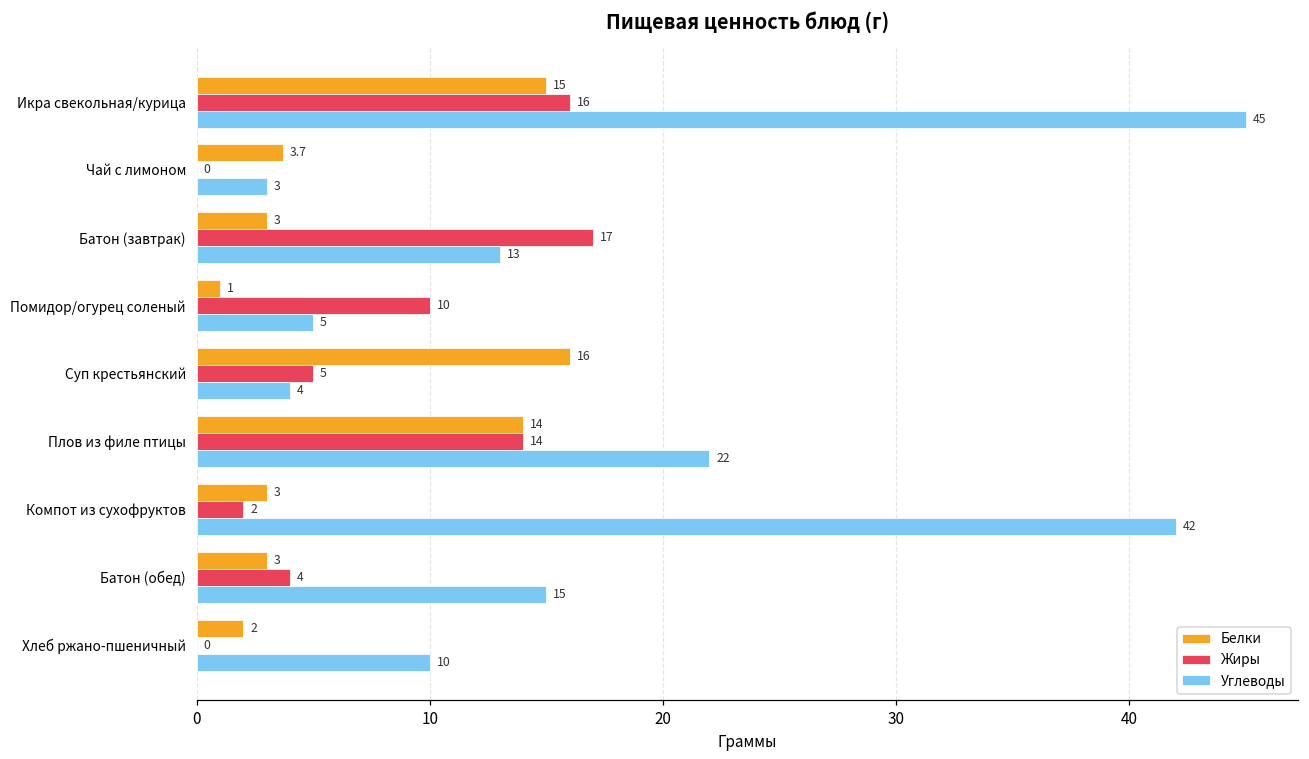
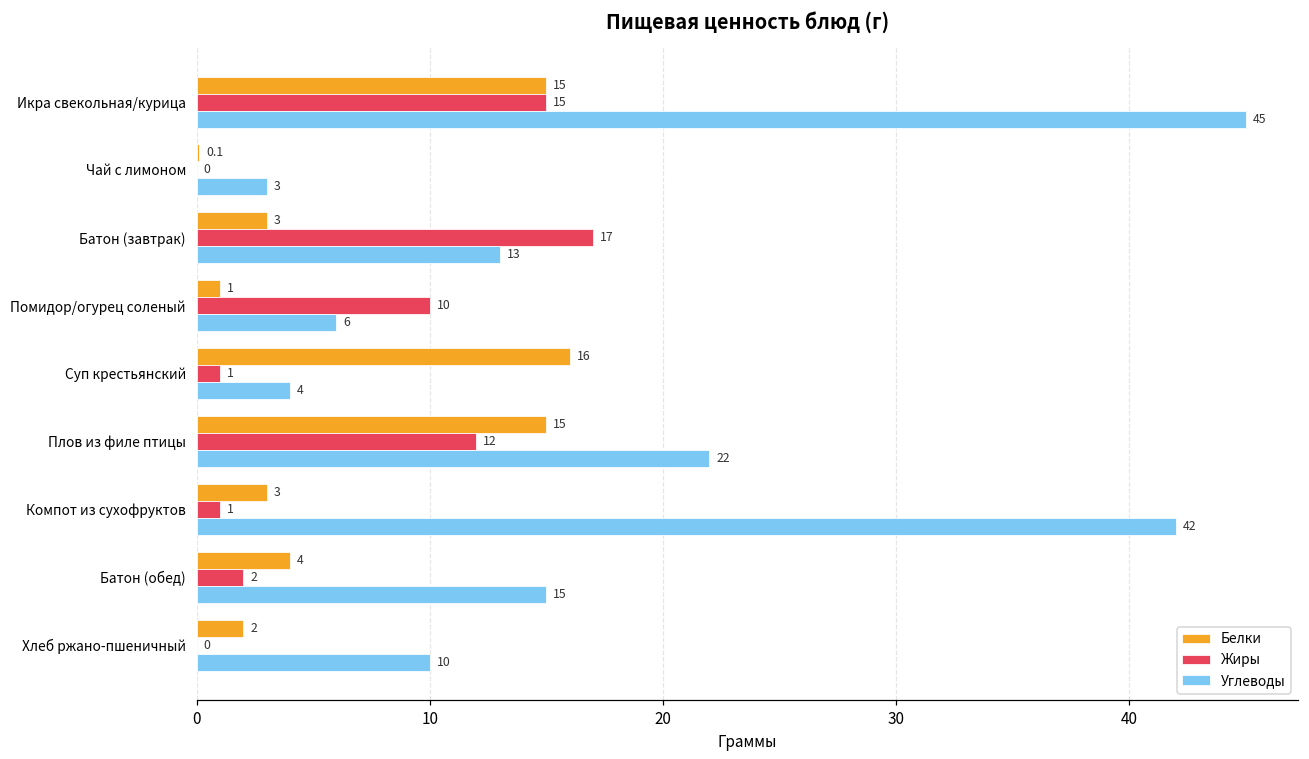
  {
    "Белки": {
      "Икра свекольная/курица": 15,
-     "Чай с лимоном": 3.7,
+     "Чай с лимоном": 0.1,
      "Батон (завтрак)": 3,
      "Помидор/огурец соленый": 1,
      "Суп крестьянский": 16,
-     "Плов из филе птицы": 14,
+     "Плов из филе птицы": 15,
      "Компот из сухофруктов": 3,
-     "Батон (обед)": 3,
+     "Батон (обед)": 4,
      "Хлеб ржано-пшеничный": 2
    },
    "Жиры": {
-     "Икра свекольная/курица": 16,
+     "Икра свекольная/курица": 15,
      "Чай с лимоном": 0,
      "Батон (завтрак)": 17,
      "Помидор/огурец соленый": 10,
-     "Суп крестьянский": 5,
-     "Плов из филе птицы": 14,
-     "Компот из сухофруктов": 2,
-     "Батон (обед)": 4,
+     "Суп крестьянский": 1,
+     "Плов из филе птицы": 12,
+     "Компот из сухофруктов": 1,
+     "Батон (обед)": 2,
      "Хлеб ржано-пшеничный": 0
    },
    "Углеводы": {
      "Икра свекольная/курица": 45,
      "Чай с лимоном": 3,
      "Батон (завтрак)": 13,
-     "Помидор/огурец соленый": 5,
+     "Помидор/огурец соленый": 6,
      "Суп крестьянский": 4,
      "Плов из филе птицы": 22,
      "Компот из сухофруктов": 42,
      "Батон (обед)": 15,
      "Хлеб ржано-пшеничный": 10
    }
  }
